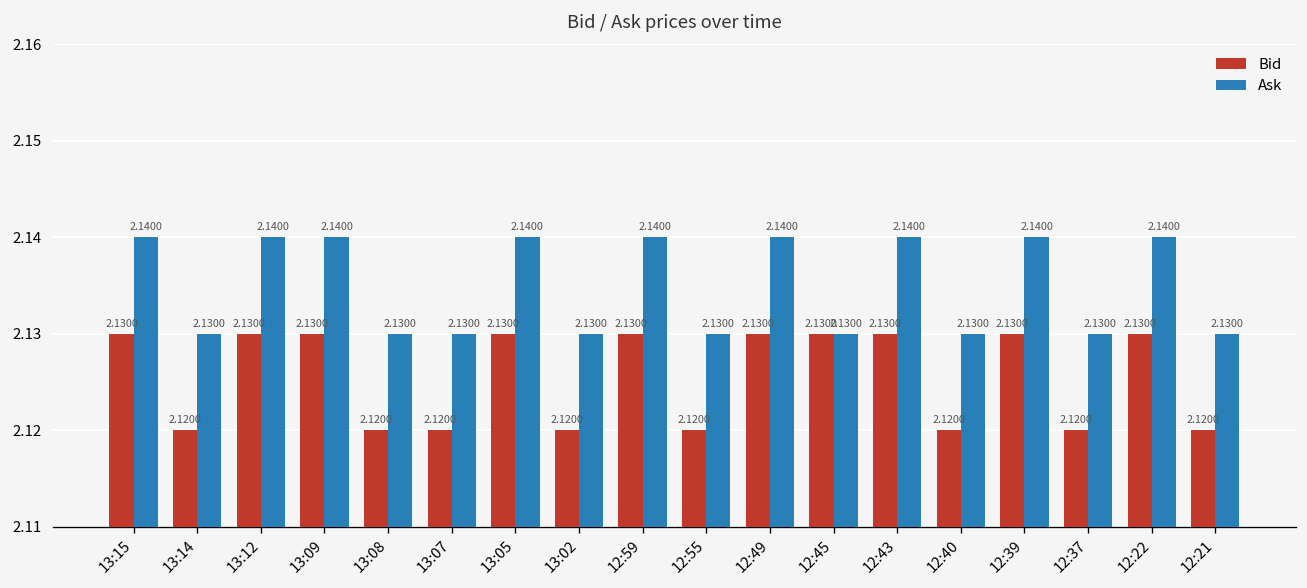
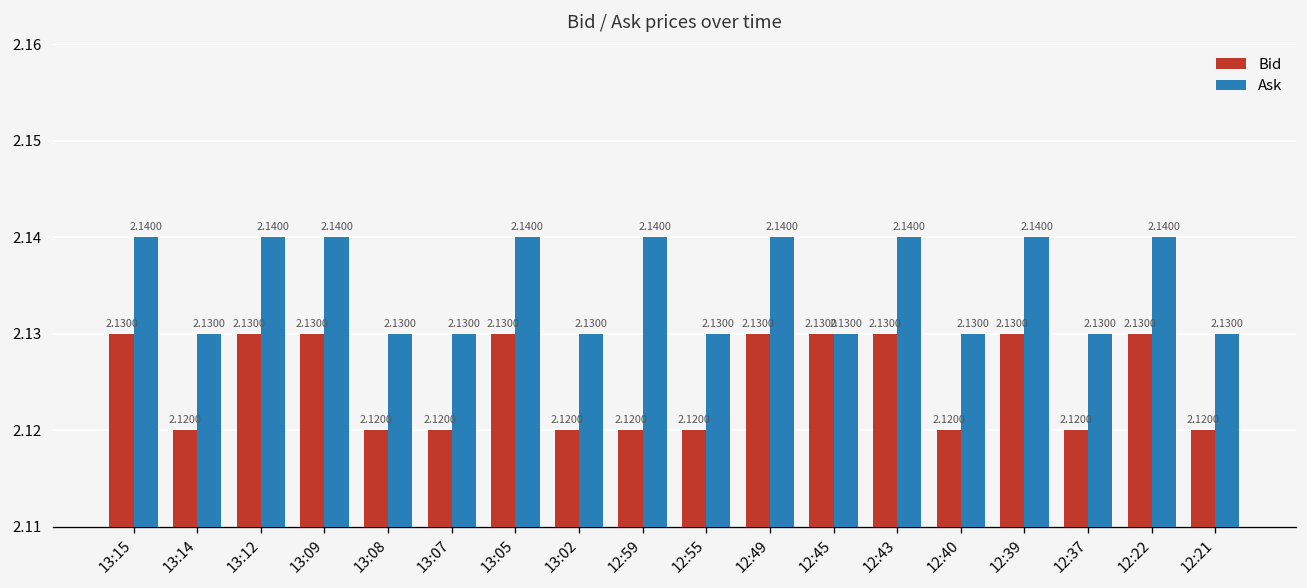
  {
    "Bid": {
      "13:15": 2.1300,
      "13:14": 2.1200,
      "13:12": 2.1300,
      "13:09": 2.1300,
      "13:08": 2.1200,
      "13:07": 2.1200,
      "13:05": 2.1300,
      "13:02": 2.1200,
-     "12:59": 2.1300,
+     "12:59": 2.1200,
      "12:55": 2.1200,
      "12:49": 2.1300,
      "12:43": 2.1300,
      "12:40": 2.1200,
      "12:39": 2.1300,
      "12:37": 2.1200,
      "12:22": 2.1300,
      "12:21": 2.1200
    },
    "Ask": {
      "13:15": 2.1400,
      "13:14": 2.1300,
      "13:12": 2.1400,
      "13:09": 2.1400,
      "13:08": 2.1300,
      "13:07": 2.1300,
      "13:05": 2.1400,
      "13:02": 2.1300,
      "12:59": 2.1400,
      "12:55": 2.1300,
      "12:49": 2.1400,
      "12:43": 2.1400,
      "12:40": 2.1300,
      "12:39": 2.1400,
      "12:37": 2.1300,
      "12:22": 2.1400,
      "12:21": 2.1300
    }
  }
